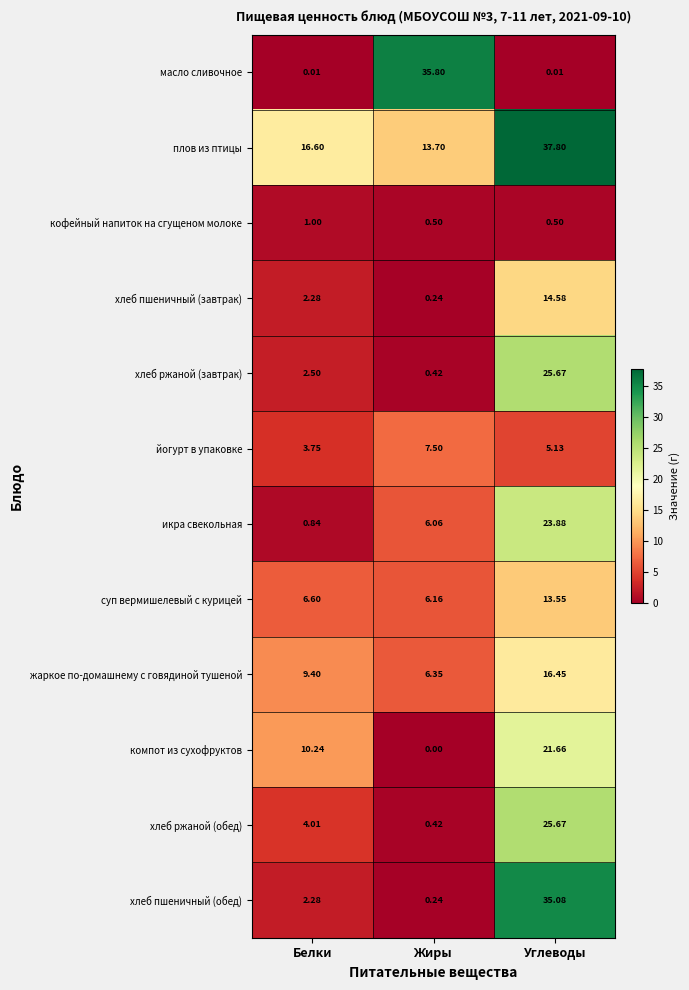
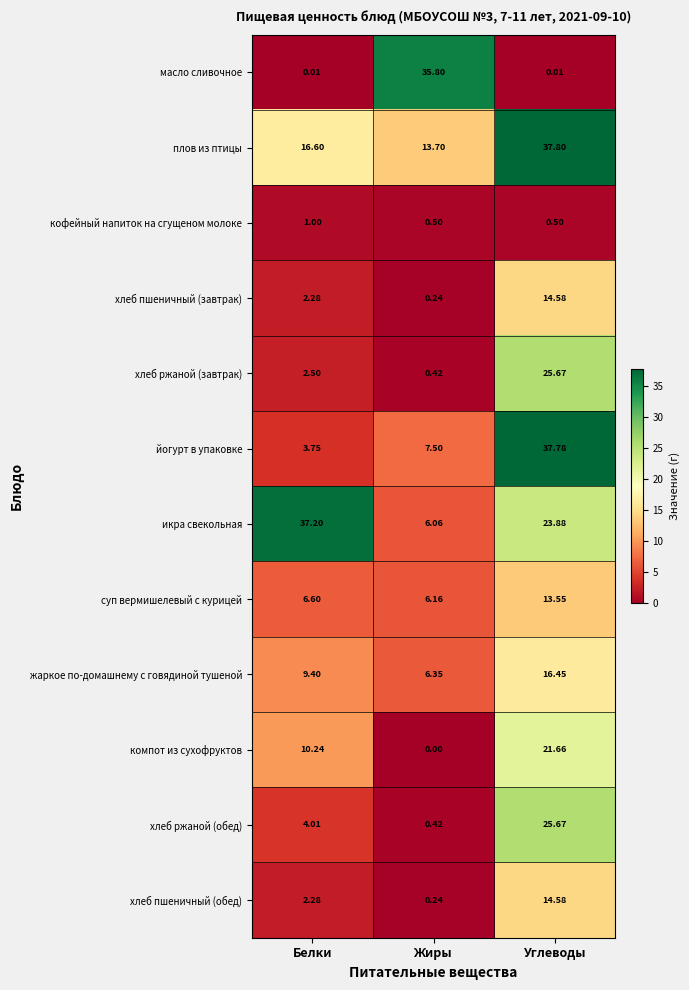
  {
    "масло сливочное": {
      "Белки": 0.01,
      "Жиры": 35.80,
      "Углеводы": 0.01
    },
    "плов из птицы": {
      "Белки": 16.60,
      "Жиры": 13.70,
      "Углеводы": 37.80
    },
    "кофейный напиток на сгущеном молоке": {
      "Белки": 1.00,
      "Жиры": 0.50,
      "Углеводы": 0.50
    },
    "хлеб пшеничный (завтрак)": {
      "Белки": 2.28,
      "Жиры": 0.24,
      "Углеводы": 14.58
    },
    "хлеб ржаной (завтрак)": {
      "Белки": 2.50,
      "Жиры": 0.42,
      "Углеводы": 25.67
    },
    "йогурт в упаковке": {
      "Белки": 3.75,
      "Жиры": 7.50,
-     "Углеводы": 5.13
+     "Углеводы": 37.78
    },
    "икра свекольная": {
-     "Белки": 0.84,
+     "Белки": 37.20,
      "Жиры": 6.06,
      "Углеводы": 23.88
    },
    "суп вермишелевый с курицей": {
      "Белки": 6.60,
      "Жиры": 6.16,
      "Углеводы": 13.55
    },
    "жаркое по-домашнему с говядиной тушеной": {
      "Белки": 9.40,
      "Жиры": 6.35,
      "Углеводы": 16.45
    },
    "компот из сухофруктов": {
      "Белки": 10.24,
      "Жиры": 0.00,
      "Углеводы": 21.66
    },
    "хлеб ржаной (обед)": {
      "Белки": 4.01,
      "Жиры": 0.42,
      "Углеводы": 25.67
    },
    "хлеб пшеничный (обед)": {
      "Белки": 2.28,
      "Жиры": 0.24,
-     "Углеводы": 35.08
+     "Углеводы": 14.58
    }
  }
